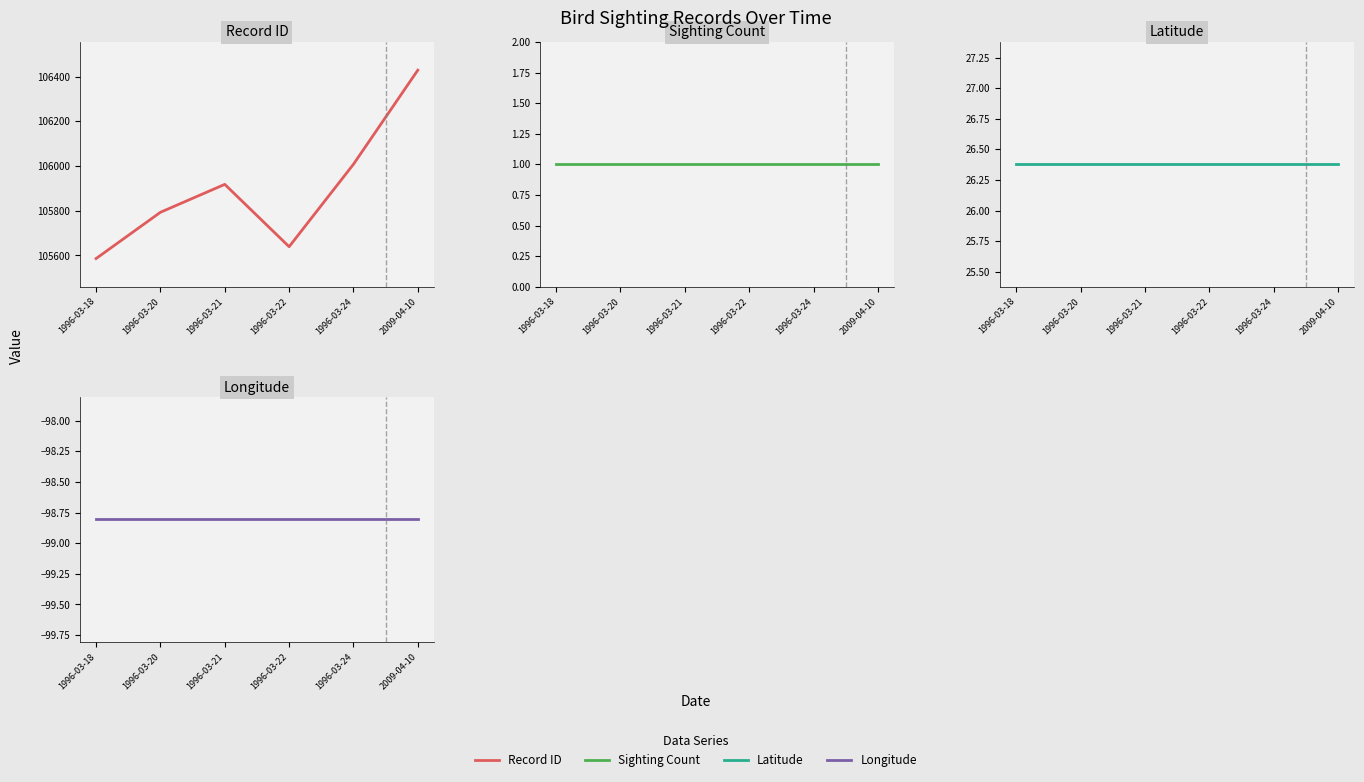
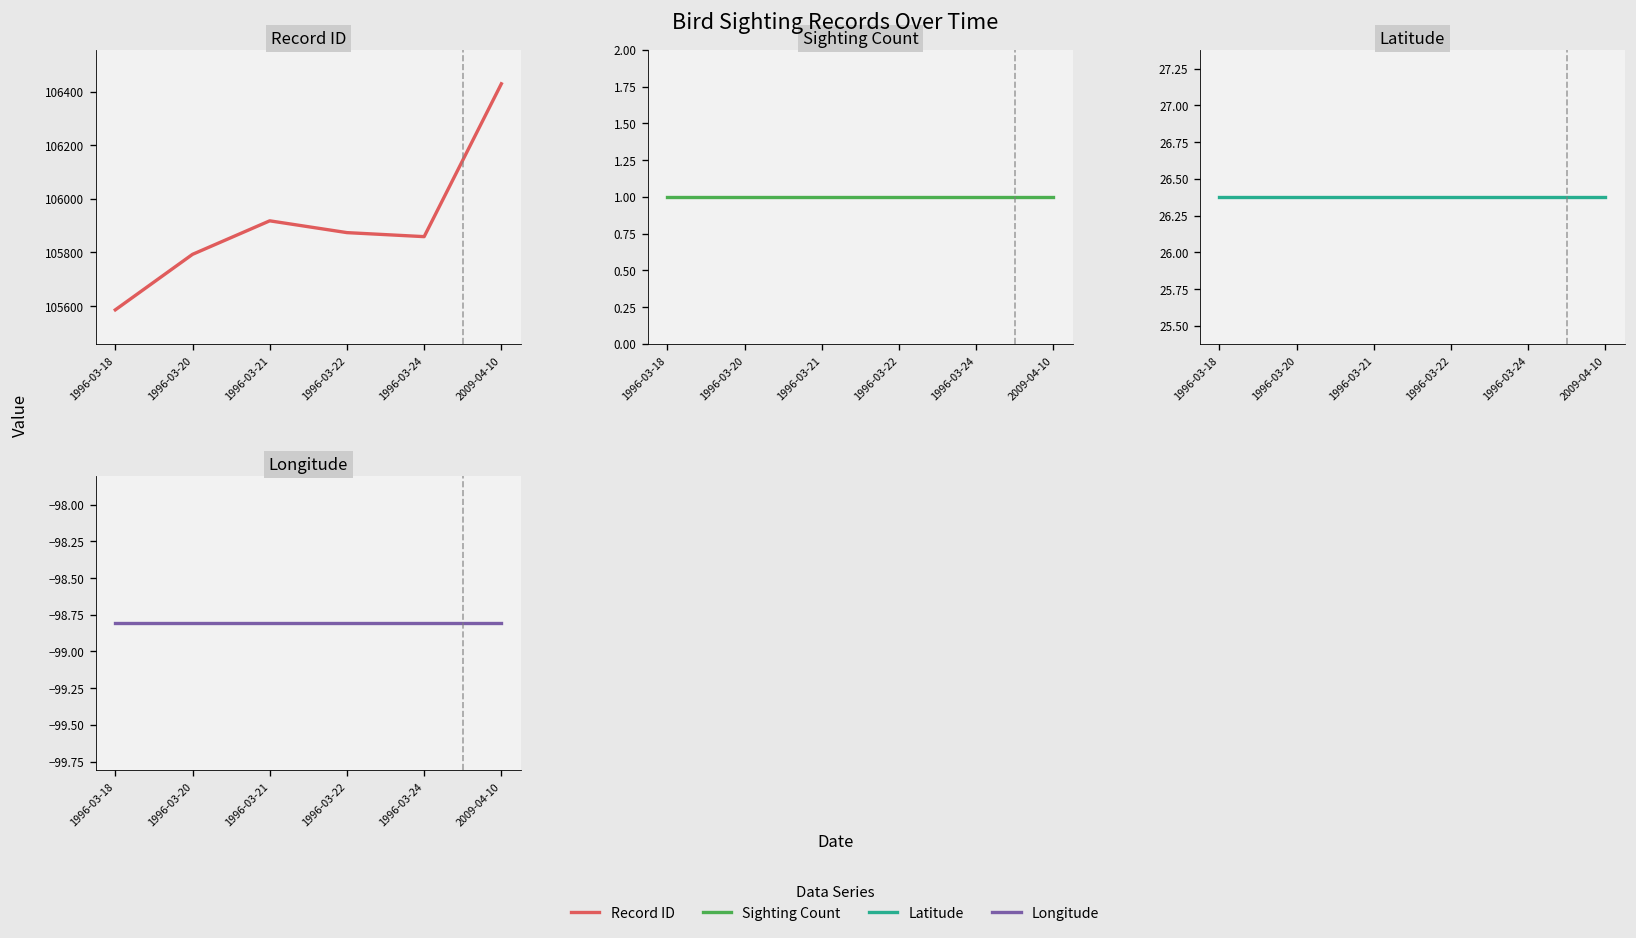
  {
    "Record ID": {
      "1996-03-18": 105590,
      "1996-03-20": 105790,
      "1996-03-21": 105920,
-     "1996-03-22": 105640,
-     "1996-03-24": 106010,
+     "1996-03-22": 105870,
+     "1996-03-24": 105860,
      "2009-04-10": 106430
    },
    "Sighting Count": {
      "1996-03-18": 1.00,
      "1996-03-20": 1.00,
      "1996-03-21": 1.00,
      "1996-03-22": 1.00,
      "1996-03-24": 1.00,
      "2009-04-10": 1.00
    },
    "Latitude": {
      "1996-03-18": 26.38,
      "1996-03-20": 26.38,
      "1996-03-21": 26.38,
      "1996-03-22": 26.38,
      "1996-03-24": 26.38,
      "2009-04-10": 26.38
    },
    "Longitude": {
      "1996-03-18": -98.81,
      "1996-03-20": -98.81,
      "1996-03-21": -98.81,
      "1996-03-22": -98.81,
      "1996-03-24": -98.81,
      "2009-04-10": -98.81
    }
  }
